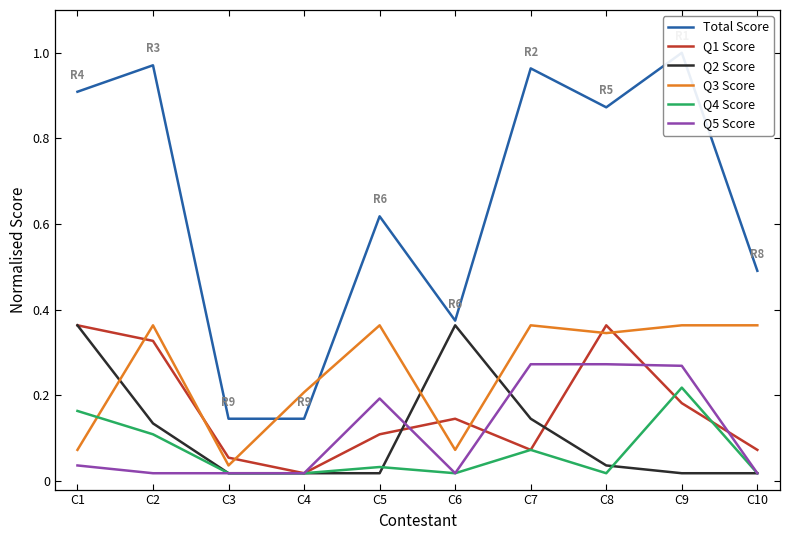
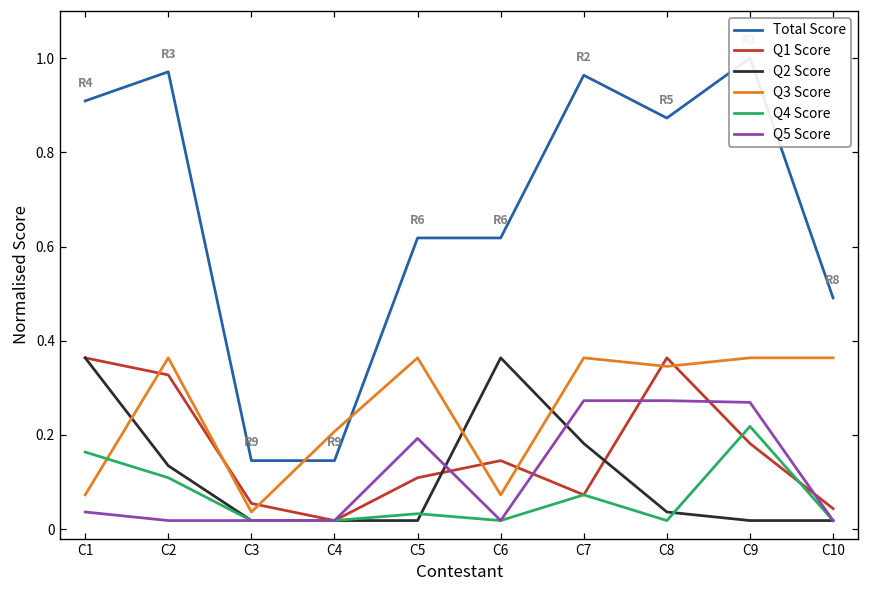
  {
    "Total Score": {
      "C1": 0.91,
      "C2": 0.97,
      "C3": 0.15,
      "C4": 0.15,
      "C5": 0.62,
-     "C6": 0.37,
+     "C6": 0.62,
      "C7": 0.96,
      "C8": 0.87,
      "C10": 0.49
    },
    "Q1 Score": {
      "C2": 0.33,
      "C3": 0.05,
      "C5": 0.11,
      "C6": 0.15,
      "C8": 0.36,
      "C9": 0.18,
-     "C10": 0.07
+     "C10": 0.04
    },
    "Q2 Score": {
      "C2": 0.13,
      "C5": 0.02,
      "C6": 0.36,
-     "C7": 0.15,
+     "C7": 0.18,
      "C8": 0.04,
      "C9": 0.02
    },
    "Q3 Score": {
      "C1": 0.07,
      "C2": 0.36,
      "C3": 0.04,
      "C4": 0.21,
      "C5": 0.36,
      "C6": 0.07,
      "C7": 0.36,
      "C8": 0.35,
      "C9": 0.36,
      "C10": 0.36
    },
    "Q4 Score": {
      "C1": 0.16,
      "C2": 0.11,
      "C5": 0.03,
      "C8": 0.02,
      "C9": 0.22
    },
    "Q5 Score": {
      "C1": 0.04,
      "C2": 0.02,
      "C5": 0.19,
      "C7": 0.27,
      "C8": 0.27,
      "C9": 0.27
    }
  }
